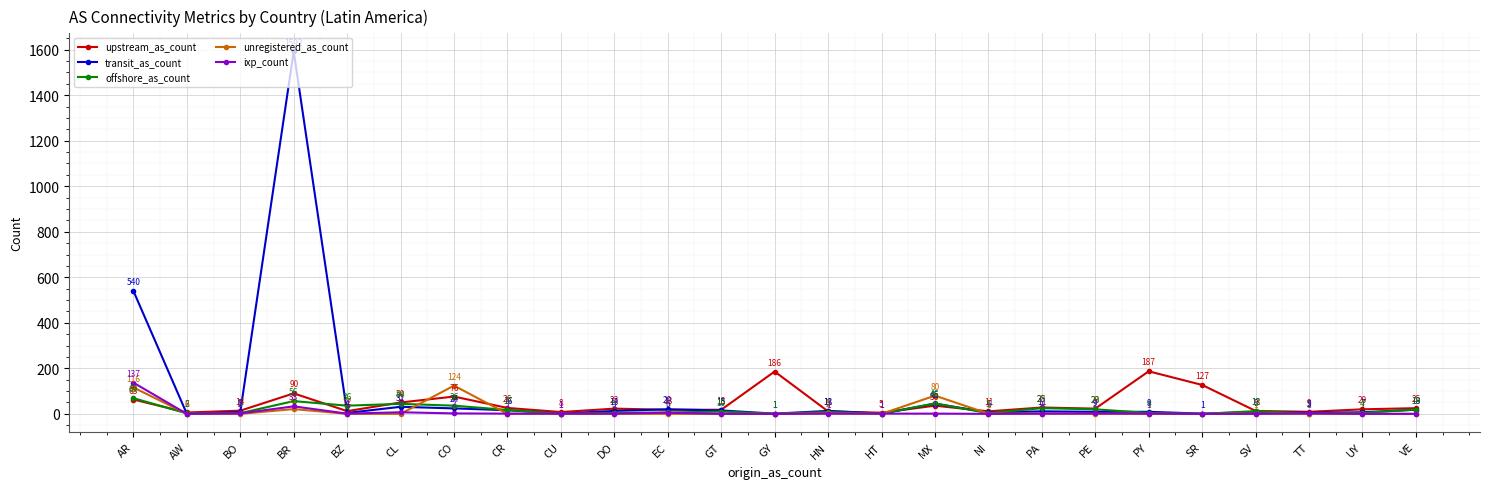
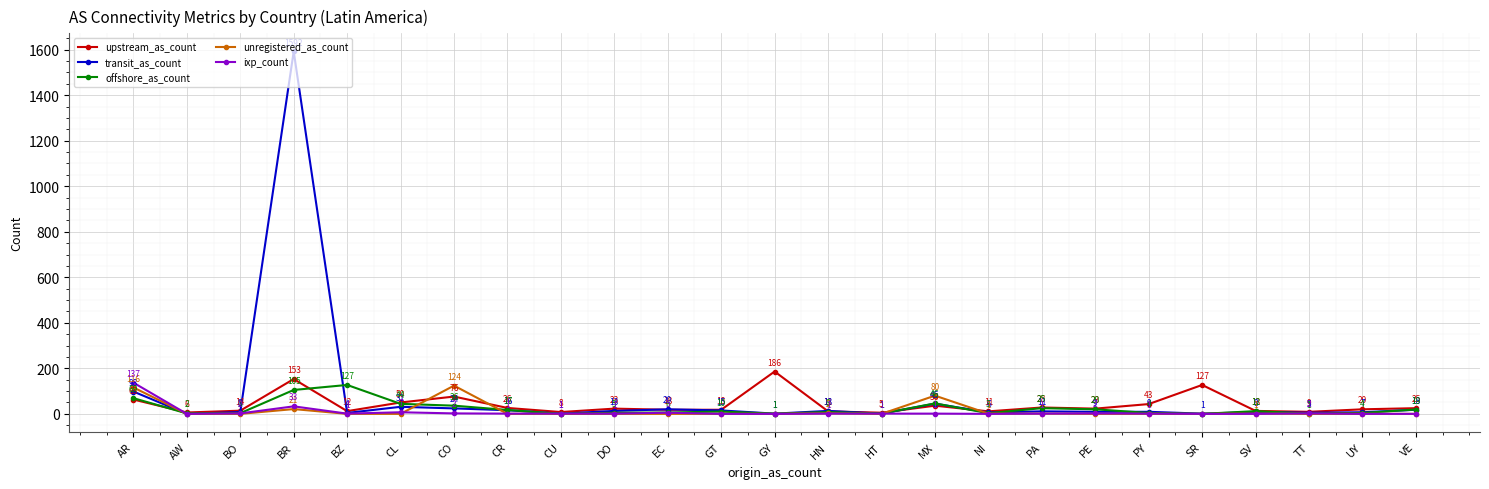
  {
    "upstream_as_count": {
-     "BR": 90,
+     "BR": 153,
      "GY": 186,
-     "PY": 187,
+     "PY": 43,
      "SR": 127
    },
    "transit_as_count": {
-     "AR": 540
+     "AR": 98
    },
    "offshore_as_count": {
-     "BR": 56,
-     "BZ": 36
+     "BR": 105,
+     "BZ": 127
    },
    "unregistered_as_count": {
      "CO": 124,
      "MX": 80
    }
  }
